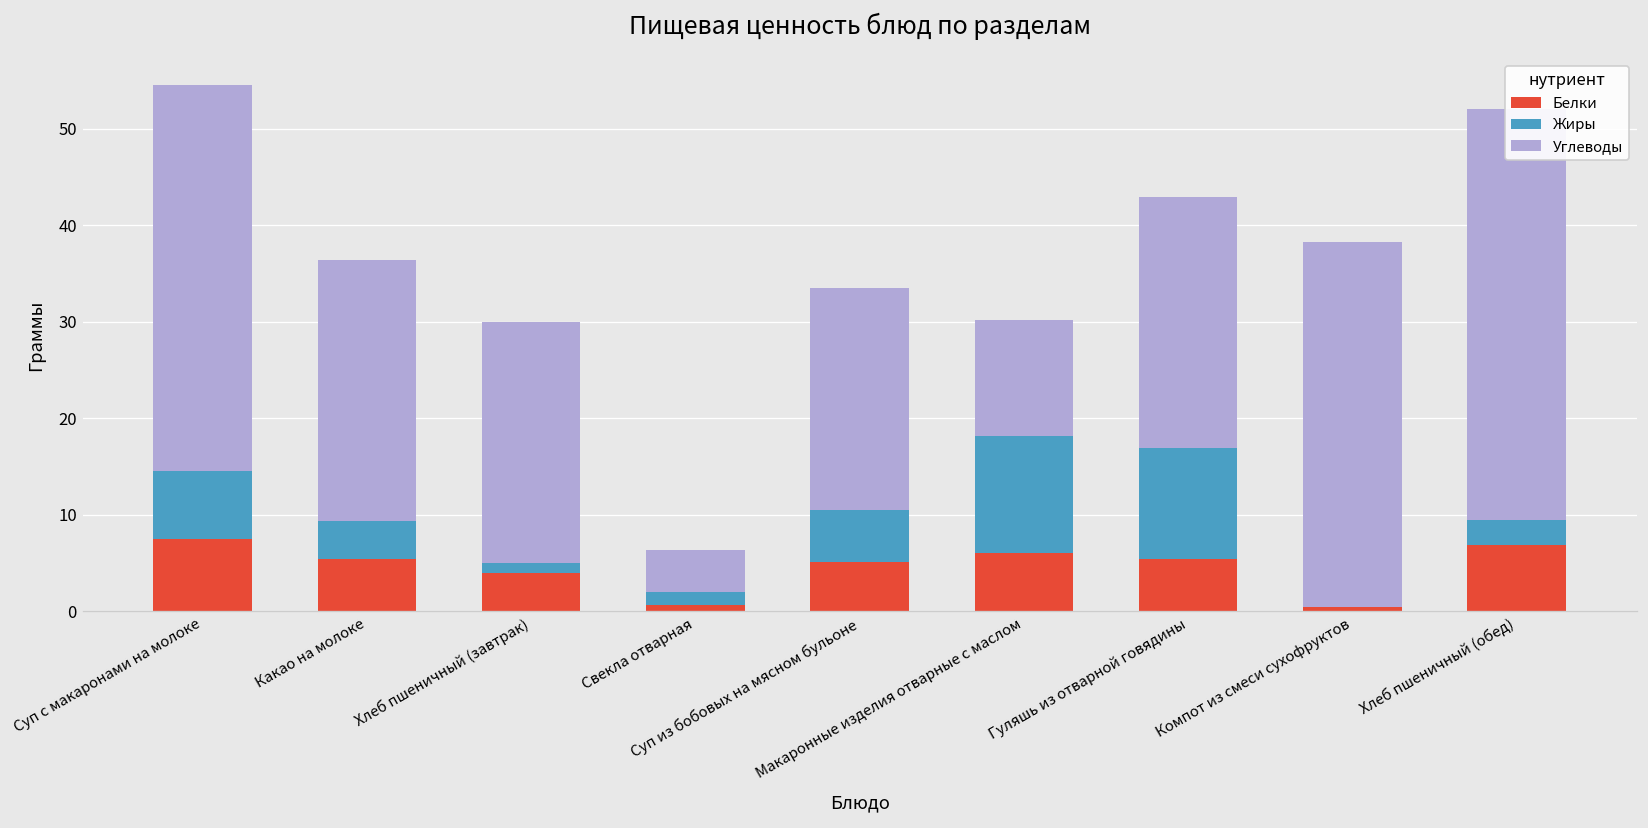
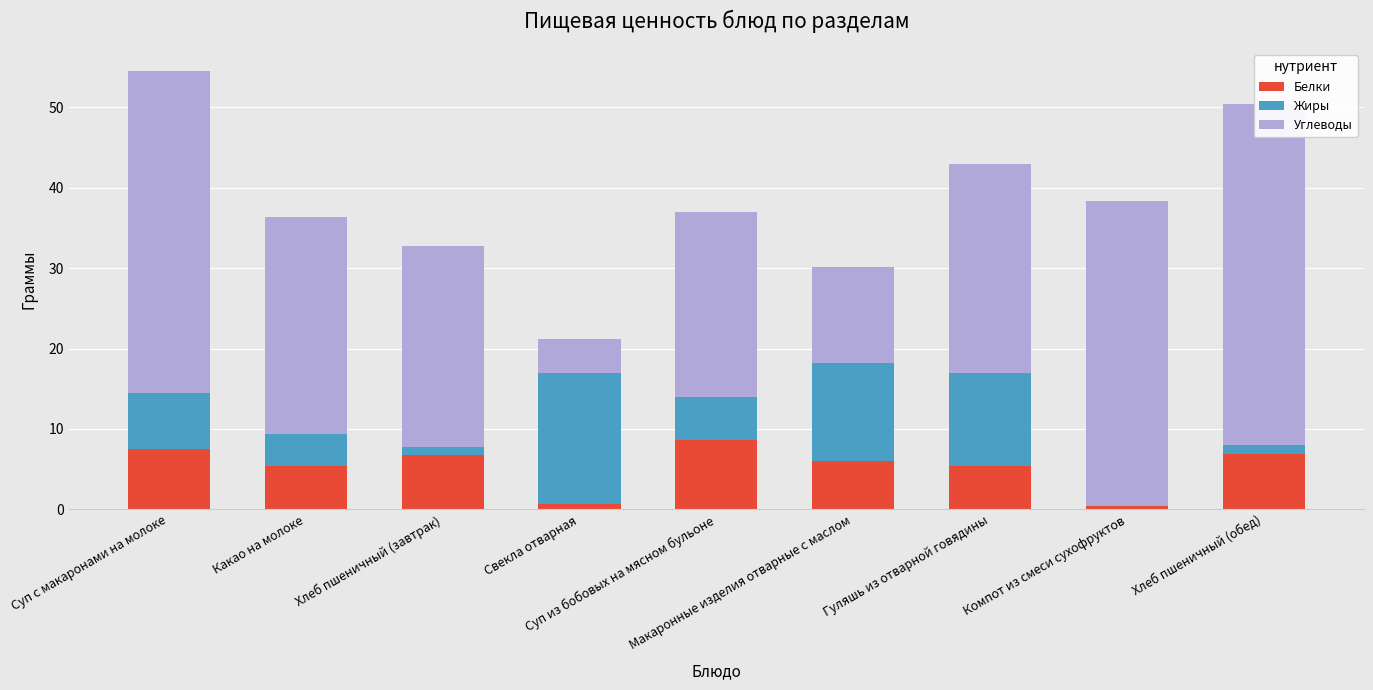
  {
    "Белки": {
      "Суп с макаронами на молоке": 8,
      "Какао на молоке": 5,
-     "Хлеб пшеничный (завтрак)": 4,
+     "Хлеб пшеничный (завтрак)": 7,
      "Свекла отварная": 1,
-     "Суп из бобовых на мясном бульоне": 5,
+     "Суп из бобовых на мясном бульоне": 9,
      "Макаронные изделия отварные с маслом": 6,
      "Гуляшь из отварной говядины": 5,
      "Компот из смеси сухофруктов": 0,
      "Хлеб пшеничный (обед)": 7
    },
    "Жиры": {
      "Суп с макаронами на молоке": 7,
      "Какао на молоке": 4,
      "Хлеб пшеничный (завтрак)": 1,
-     "Свекла отварная": 1,
+     "Свекла отварная": 16,
      "Суп из бобовых на мясном бульоне": 5,
      "Макаронные изделия отварные с маслом": 12,
      "Гуляшь из отварной говядины": 12,
      "Компот из смеси сухофруктов": 0,
-     "Хлеб пшеничный (обед)": 3
+     "Хлеб пшеничный (обед)": 1
    },
    "Углеводы": {
      "Суп с макаронами на молоке": 40,
      "Какао на молоке": 27,
      "Хлеб пшеничный (завтрак)": 25,
      "Свекла отварная": 4,
      "Суп из бобовых на мясном бульоне": 23,
      "Макаронные изделия отварные с маслом": 12,
      "Гуляшь из отварной говядины": 26,
      "Компот из смеси сухофруктов": 38
    }
  }
